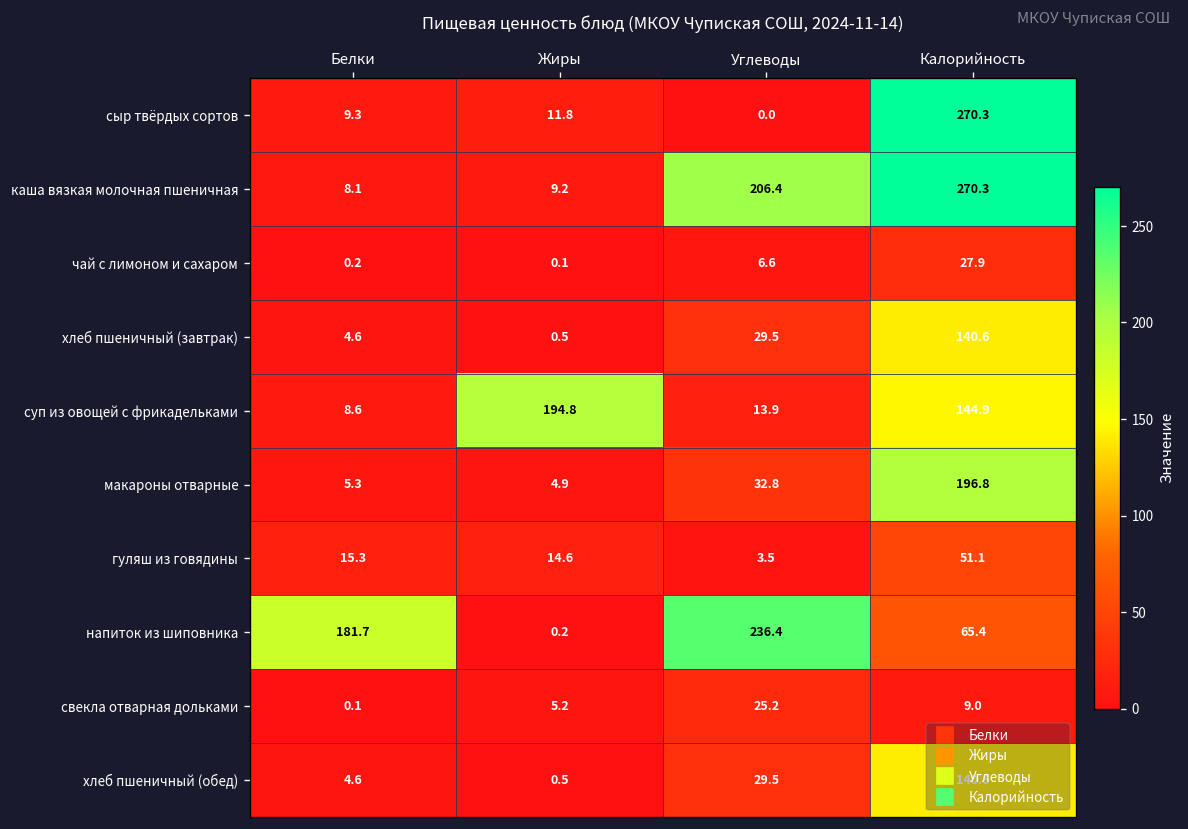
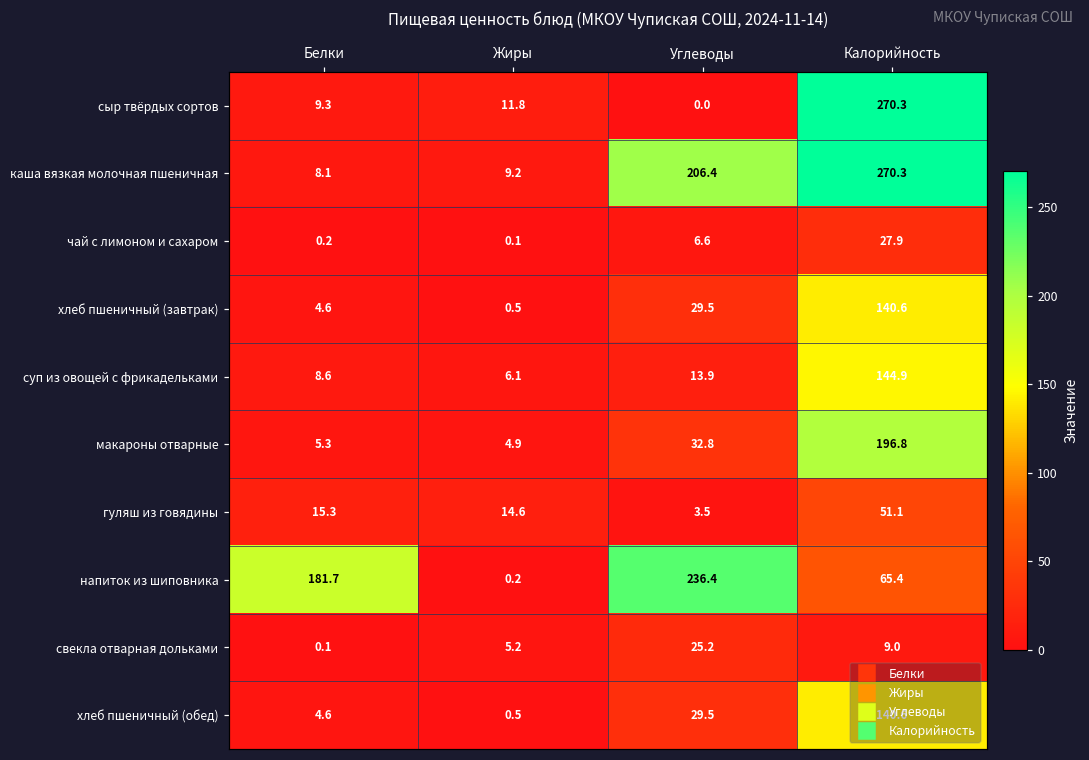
  {
    "сыр твёрдых сортов": {
      "Белки": 9.3,
      "Жиры": 11.8,
      "Углеводы": 0.0,
      "Калорийность": 270.3
    },
    "каша вязкая молочная пшеничная": {
      "Белки": 8.1,
      "Жиры": 9.2,
      "Углеводы": 206.4,
      "Калорийность": 270.3
    },
    "чай с лимоном и сахаром": {
      "Белки": 0.2,
      "Жиры": 0.1,
      "Углеводы": 6.6,
      "Калорийность": 27.9
    },
    "хлеб пшеничный (завтрак)": {
      "Белки": 4.6,
      "Жиры": 0.5,
      "Углеводы": 29.5,
      "Калорийность": 140.6
    },
    "суп из овощей с фрикадельками": {
      "Белки": 8.6,
-     "Жиры": 194.8,
+     "Жиры": 6.1,
      "Углеводы": 13.9,
      "Калорийность": 144.9
    },
    "макароны отварные": {
      "Белки": 5.3,
      "Жиры": 4.9,
      "Углеводы": 32.8,
      "Калорийность": 196.8
    },
    "гуляш из говядины": {
      "Белки": 15.3,
      "Жиры": 14.6,
      "Углеводы": 3.5,
      "Калорийность": 51.1
    },
    "напиток из шиповника": {
      "Белки": 181.7,
      "Жиры": 0.2,
      "Углеводы": 236.4,
      "Калорийность": 65.4
    },
    "свекла отварная дольками": {
      "Белки": 0.1,
      "Жиры": 5.2,
      "Углеводы": 25.2,
      "Калорийность": 9.0
    },
    "хлеб пшеничный (обед)": {
      "Белки": 4.6,
      "Жиры": 0.5,
      "Углеводы": 29.5
    }
  }
